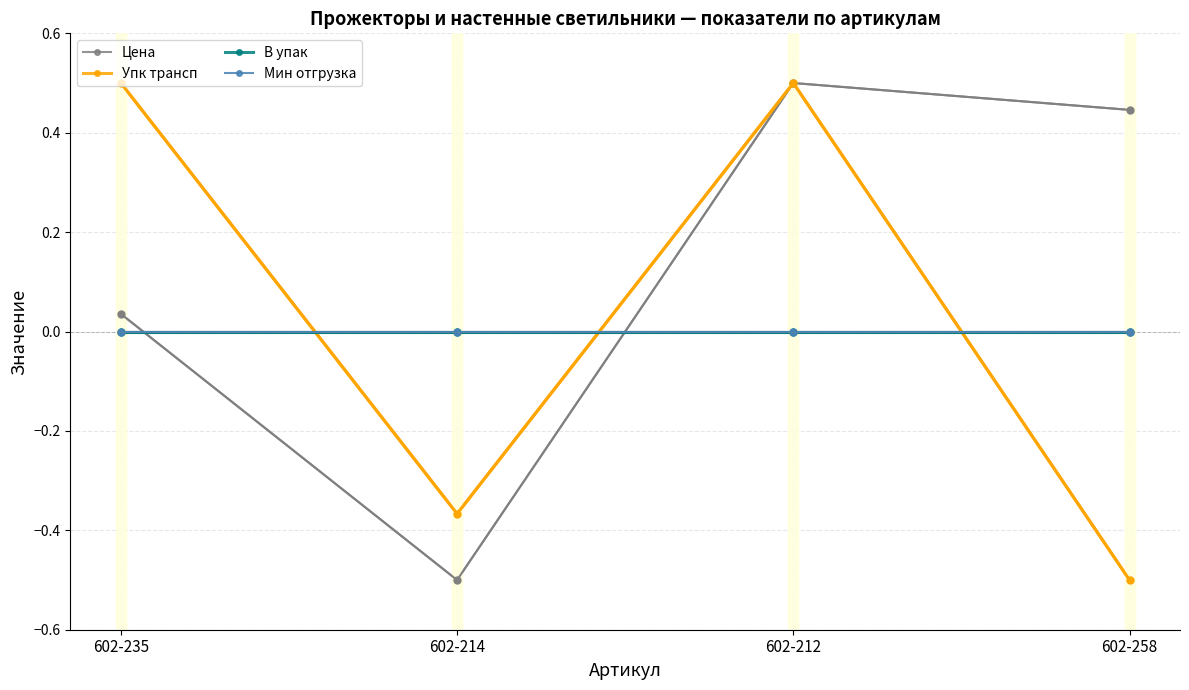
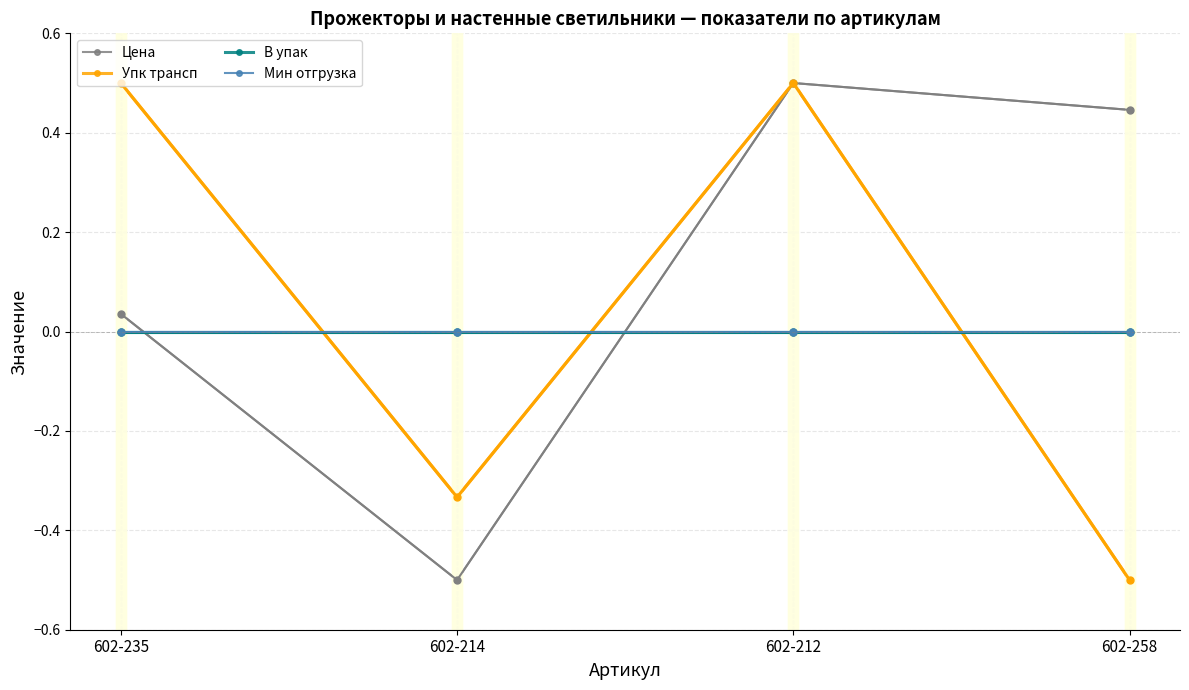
  {
    "Цена": {
      "602-235": 0.04,
      "602-214": -0.50,
      "602-258": 0.45
    },
    "Упк трансп": {
-     "602-214": -0.37,
+     "602-214": -0.33,
      "602-258": -0.50
    },
    "Мин отгрузка": {
      "602-235": 0.00,
      "602-214": 0.00,
      "602-212": 0.00,
      "602-258": 0.00
    }
  }
